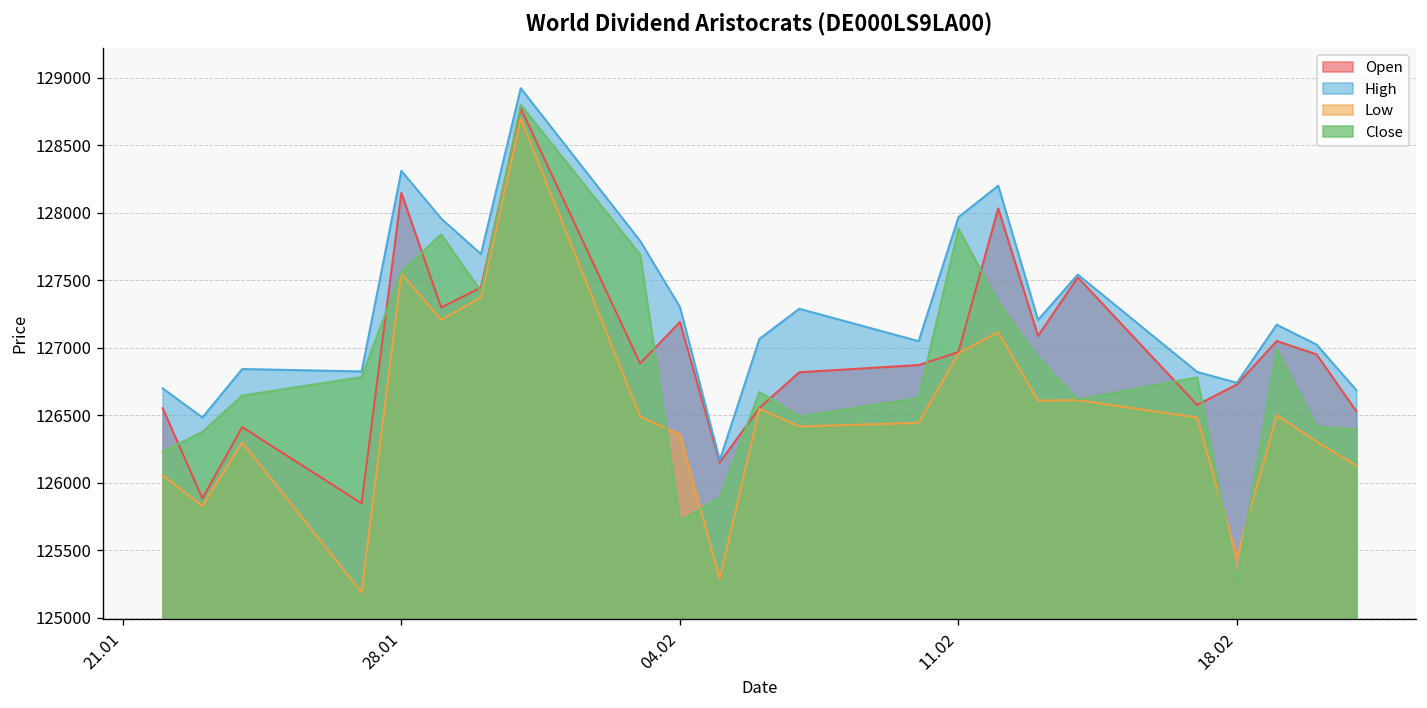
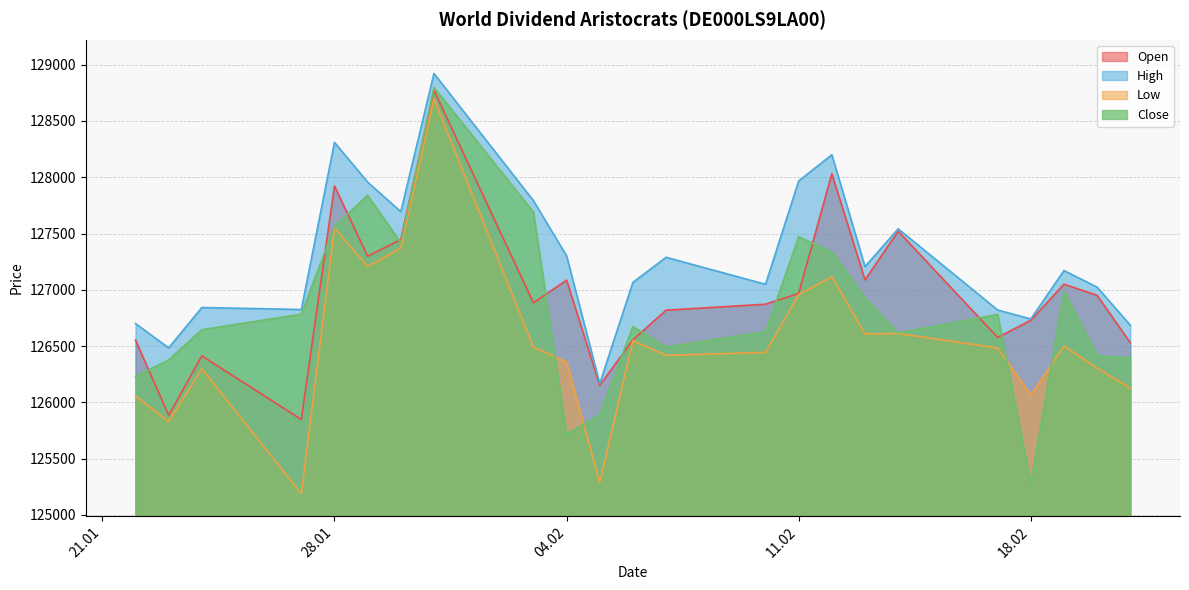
  {
    "Open": {
-     "28.01": 128150,
-     "04.02": 127190
+     "28.01": 127920,
+     "04.02": 127090
    },
    "High": {
      "28.01": 128310,
      "04.02": 127300,
      "11.02": 127970
    },
    "Low": {
      "04.02": 126360,
-     "18.02": 125450
+     "18.02": 126070
    },
    "Close": {
      "04.02": 125720,
-     "11.02": 127880,
+     "11.02": 127470,
      "18.02": 125280
    }
  }
